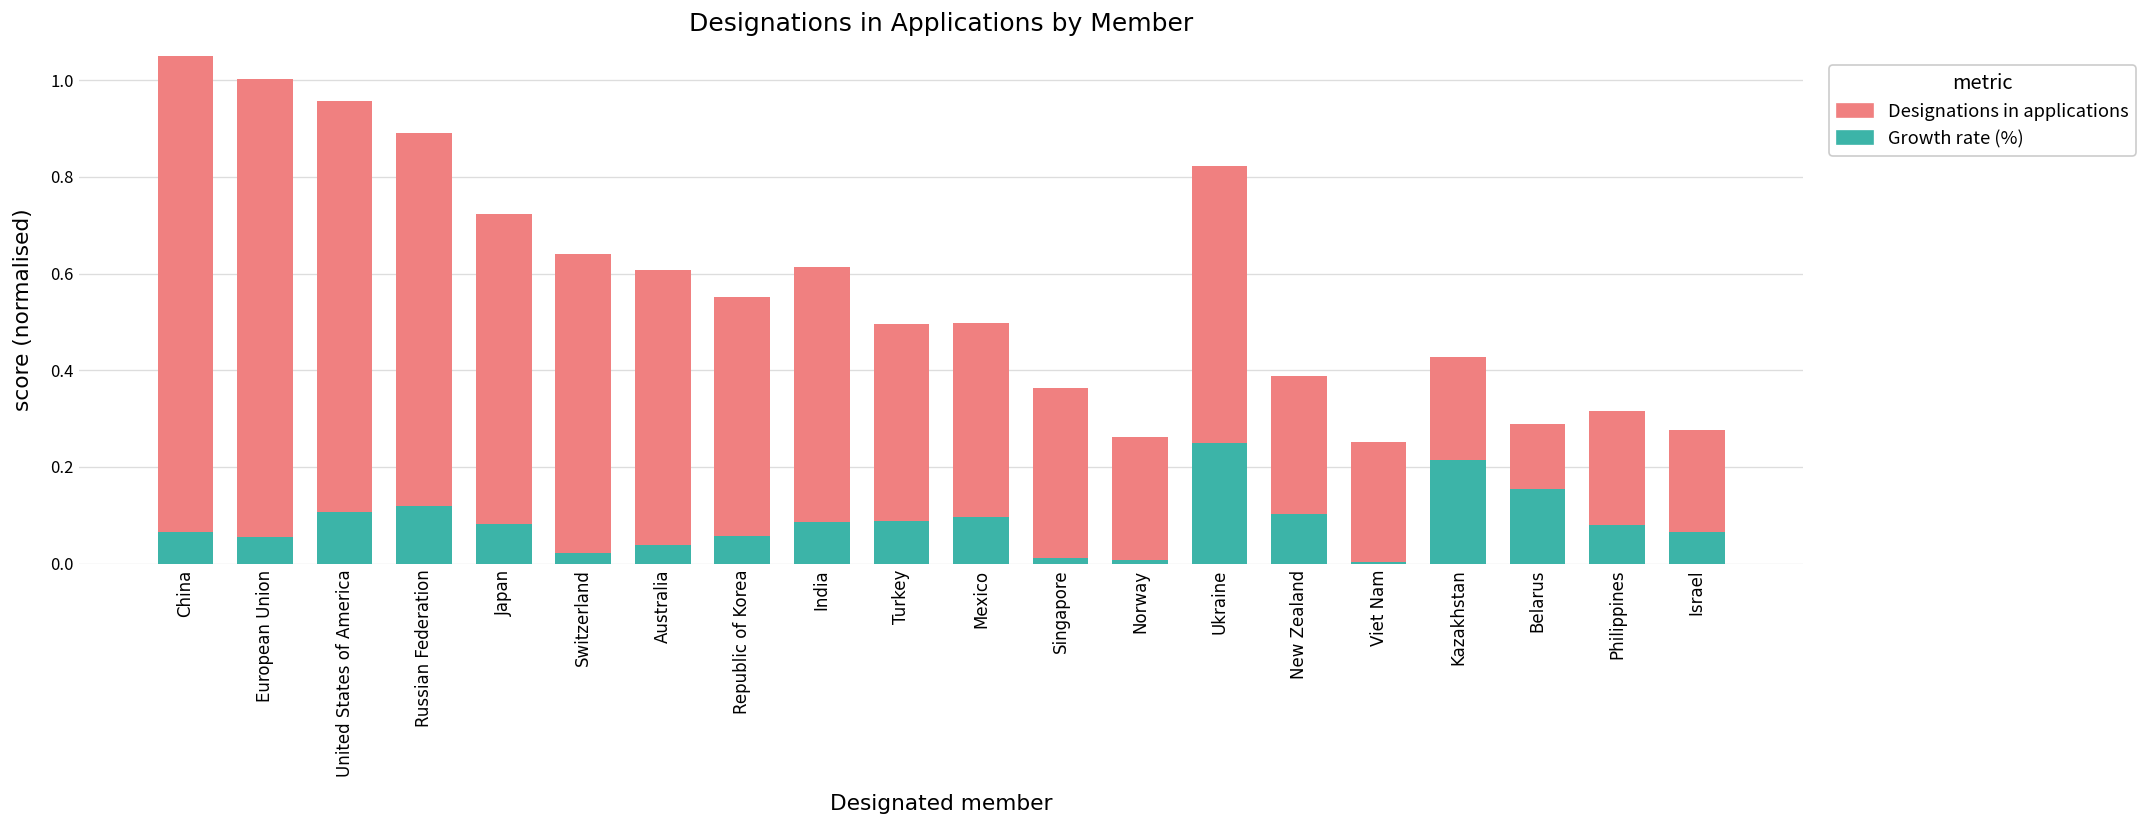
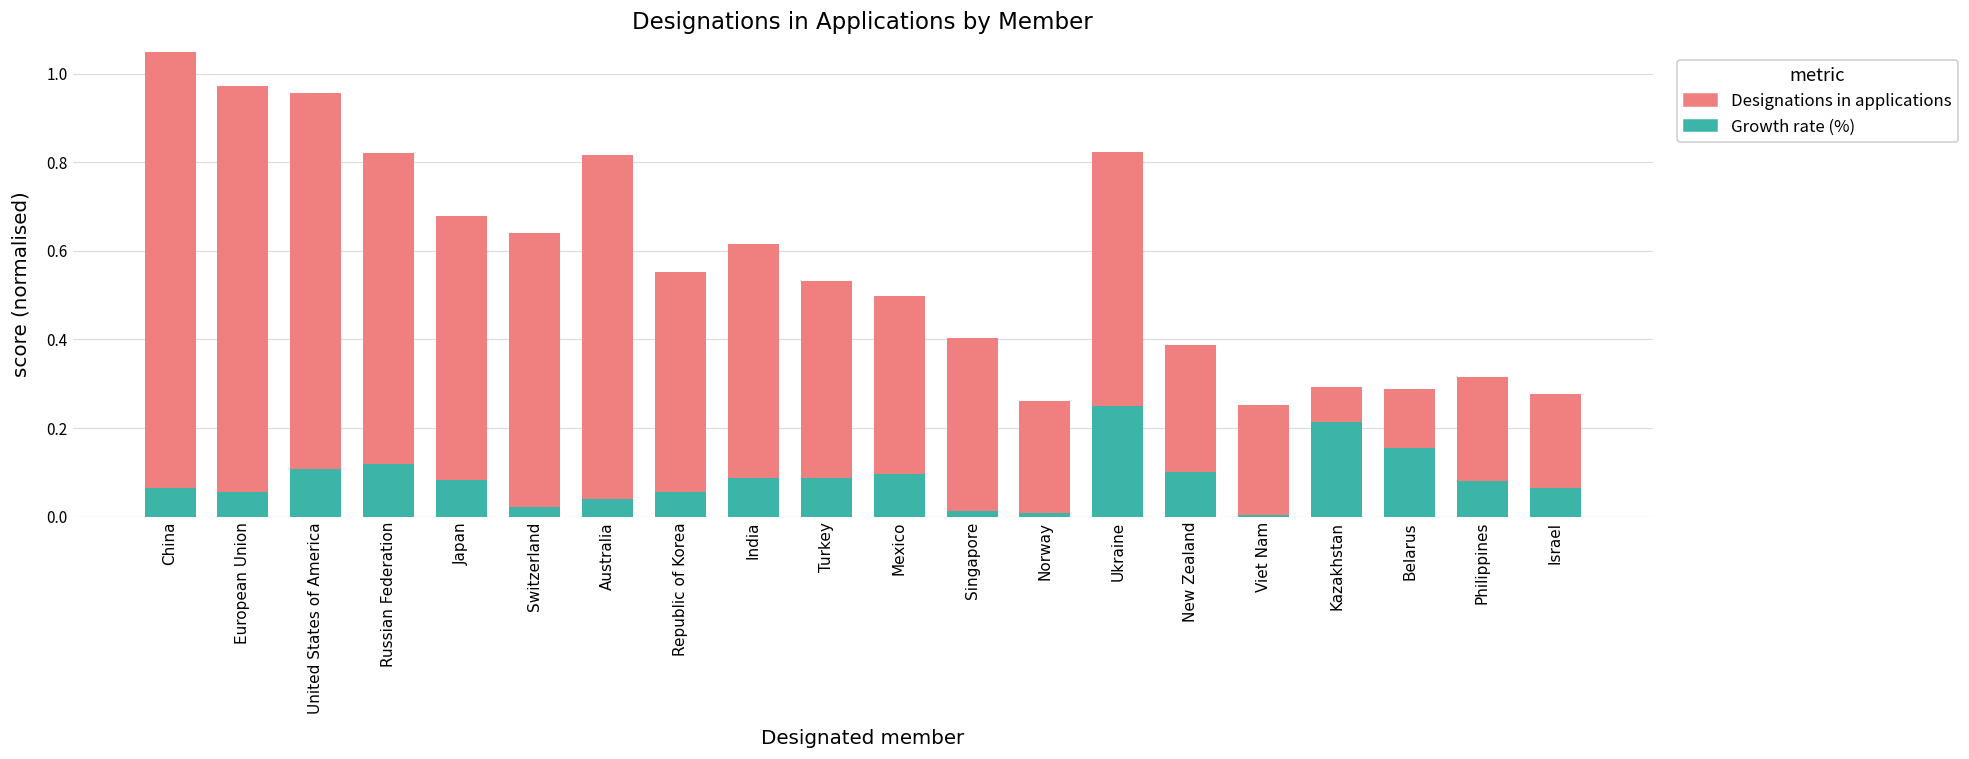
  {
    "Growth rate (%)": {
      "China": 0.07,
      "European Union": 0.05,
      "United States of America": 0.11,
      "Russian Federation": 0.12,
      "Japan": 0.08,
      "Switzerland": 0.02,
      "Australia": 0.04,
      "Republic of Korea": 0.06,
      "India": 0.09,
      "Turkey": 0.09,
      "Mexico": 0.10,
      "Singapore": 0.01,
      "Norway": 0.01,
      "Ukraine": 0.25,
      "New Zealand": 0.10,
      "Kazakhstan": 0.21,
      "Belarus": 0.15,
      "Philippines": 0.08,
      "Israel": 0.07
    },
    "Designations in applications": {
-     "European Union": 0.95,
+     "European Union": 0.92,
      "United States of America": 0.85,
-     "Russian Federation": 0.77,
-     "Japan": 0.64,
+     "Russian Federation": 0.70,
+     "Japan": 0.60,
      "Switzerland": 0.62,
-     "Australia": 0.57,
+     "Australia": 0.78,
      "Republic of Korea": 0.50,
      "India": 0.53,
-     "Turkey": 0.41,
+     "Turkey": 0.45,
      "Mexico": 0.40,
-     "Singapore": 0.35,
+     "Singapore": 0.39,
      "Norway": 0.25,
      "Ukraine": 0.57,
      "New Zealand": 0.29,
      "Viet Nam": 0.25,
-     "Kazakhstan": 0.21,
+     "Kazakhstan": 0.08,
      "Belarus": 0.13,
      "Philippines": 0.23,
      "Israel": 0.21
    }
  }
